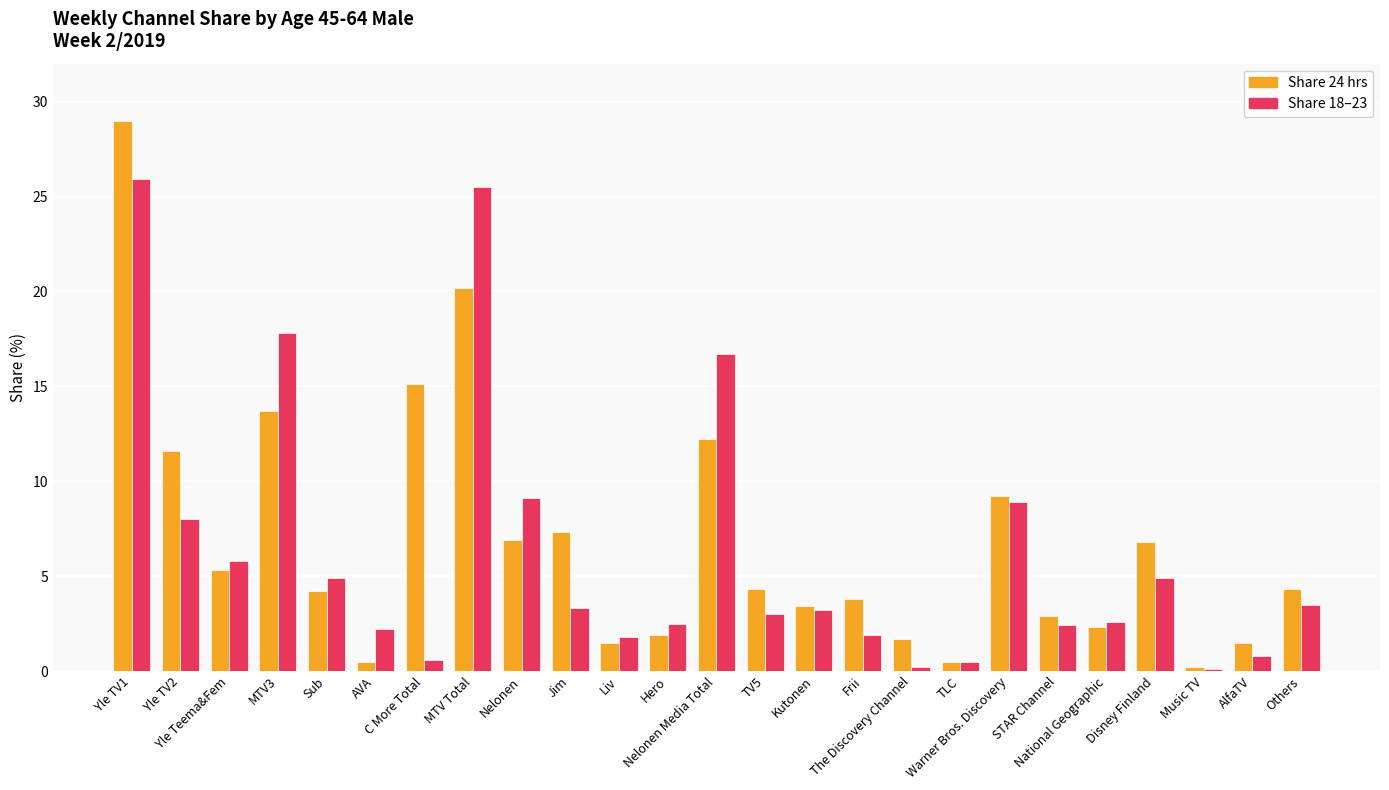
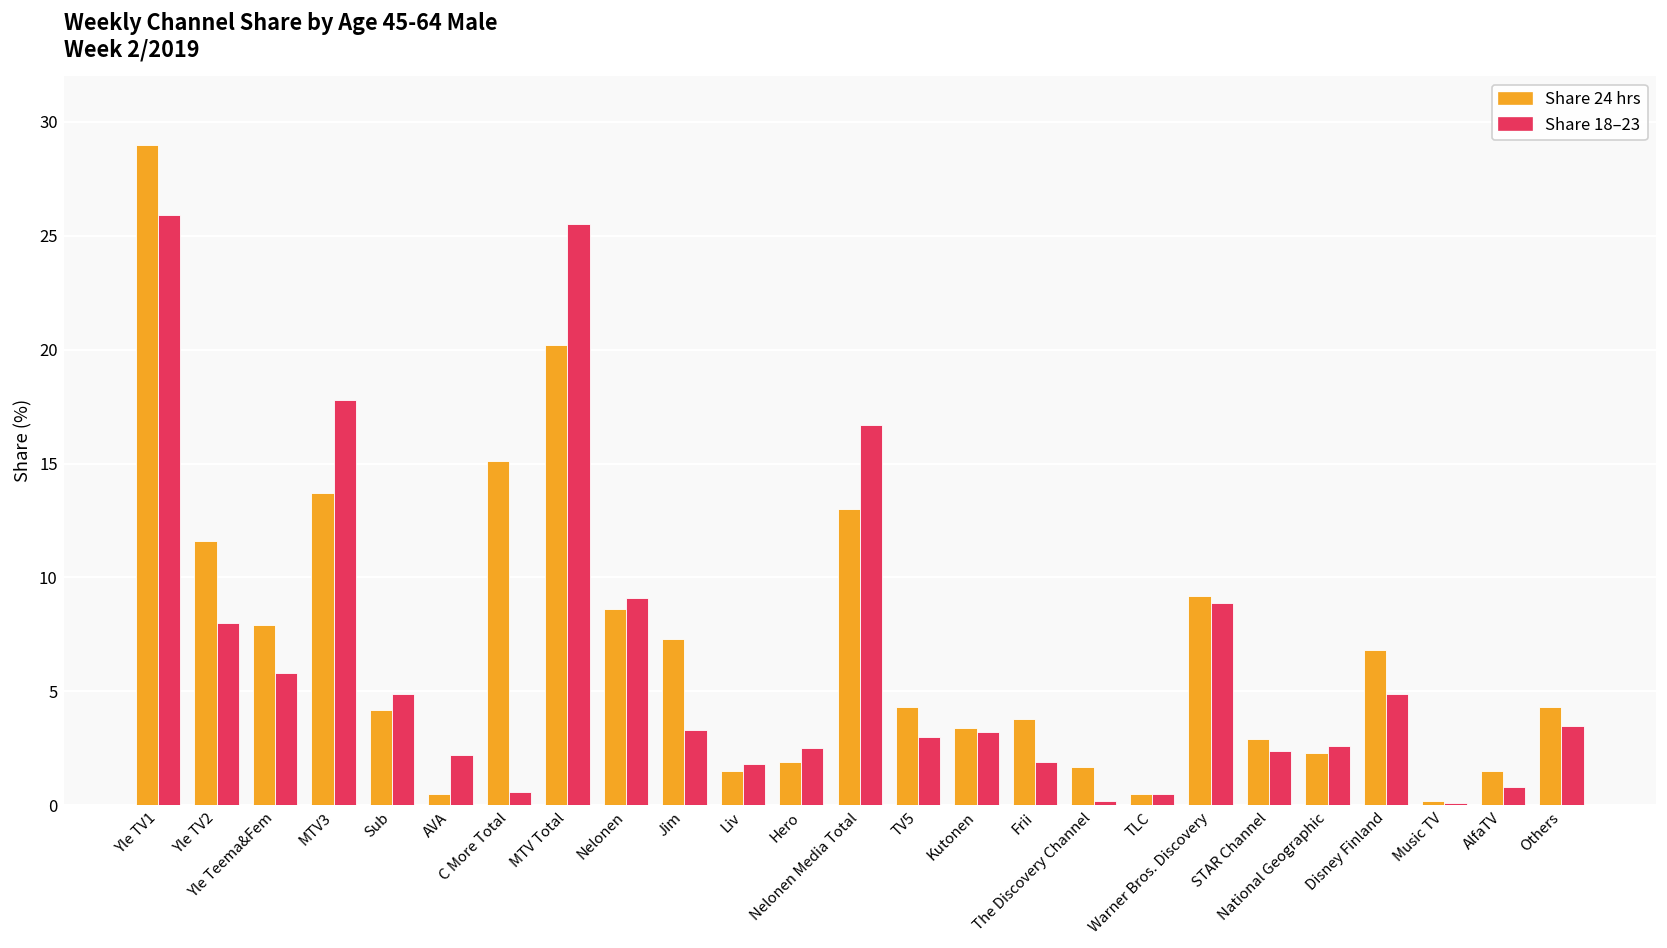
  {
    "Share 24 hrs": {
      "Yle TV1": 29.0,
      "Yle TV2": 11.6,
-     "Yle Teema&Fem": 5.3,
+     "Yle Teema&Fem": 7.9,
      "MTV3": 13.7,
      "Sub": 4.2,
      "AVA": 0.5,
      "C More Total": 15.1,
      "MTV Total": 20.2,
-     "Nelonen": 6.9,
+     "Nelonen": 8.6,
      "Jim": 7.3,
      "Liv": 1.5,
      "Hero": 1.9,
-     "Nelonen Media Total": 12.2,
+     "Nelonen Media Total": 13.0,
      "TV5": 4.3,
      "Kutonen": 3.4,
      "Frii": 3.8,
      "The Discovery Channel": 1.7,
      "TLC": 0.5,
      "Warner Bros. Discovery": 9.2,
      "STAR Channel": 2.9,
      "National Geographic": 2.3,
      "Disney Finland": 6.8,
      "Music TV": 0.2,
      "AlfaTV": 1.5,
      "Others": 4.3
    }
  }
